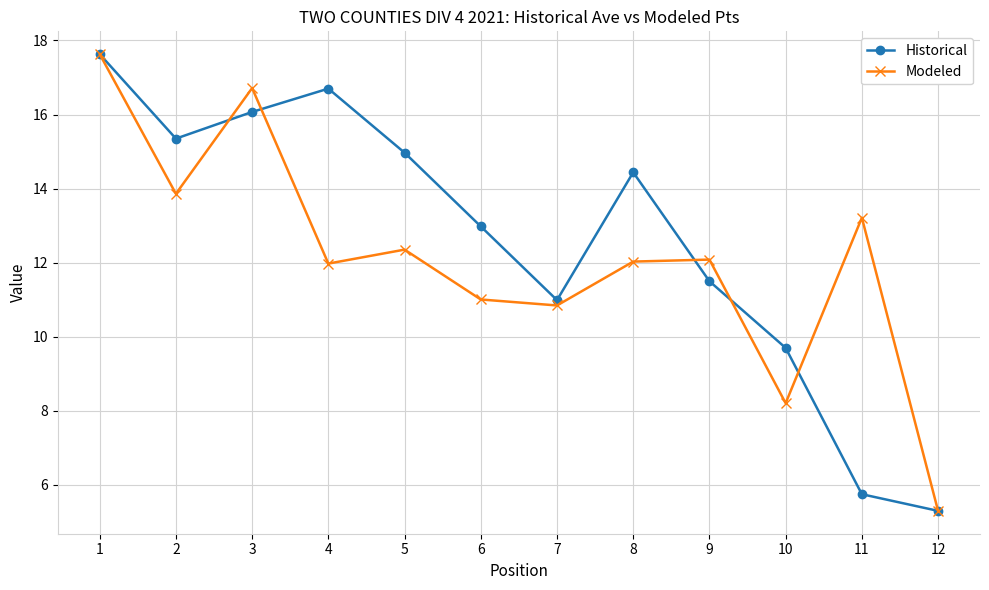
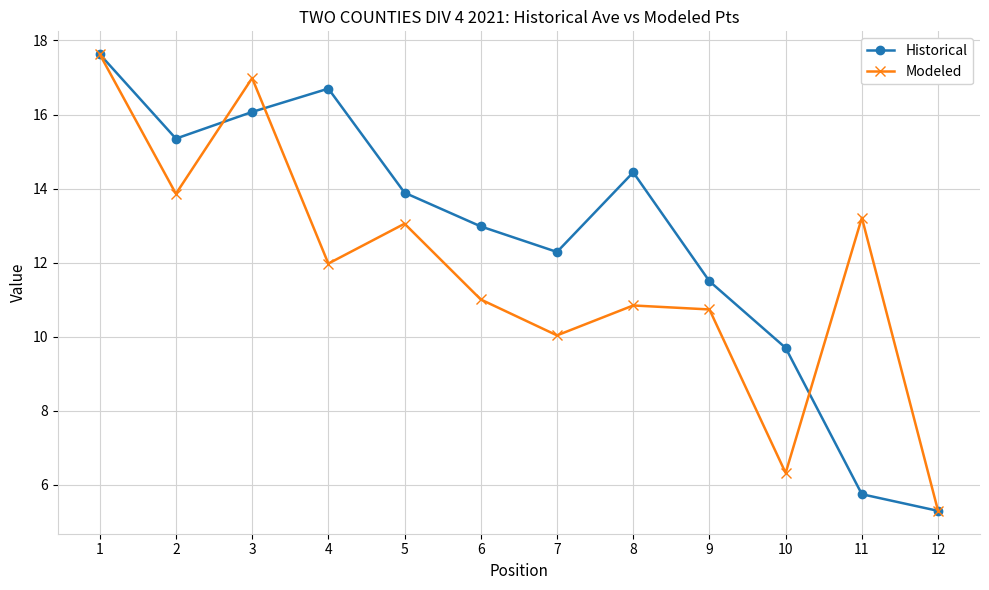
  {
    "Historical": {
      "2": 15.4,
      "3": 16.1,
      "4": 16.7,
-     "5": 15.0,
+     "5": 13.9,
      "6": 13.0,
-     "7": 11.0,
+     "7": 12.3,
      "8": 14.4,
      "9": 11.5,
      "10": 9.7,
      "11": 5.8
    },
    "Modeled": {
      "2": 13.9,
-     "3": 16.7,
+     "3": 17.0,
      "4": 12.0,
-     "5": 12.4,
+     "5": 13.1,
      "6": 11.0,
-     "7": 10.8,
-     "8": 12.0,
-     "9": 12.1,
-     "10": 8.2,
+     "7": 10.0,
+     "8": 10.8,
+     "9": 10.7,
+     "10": 6.3,
      "11": 13.2
    }
  }
